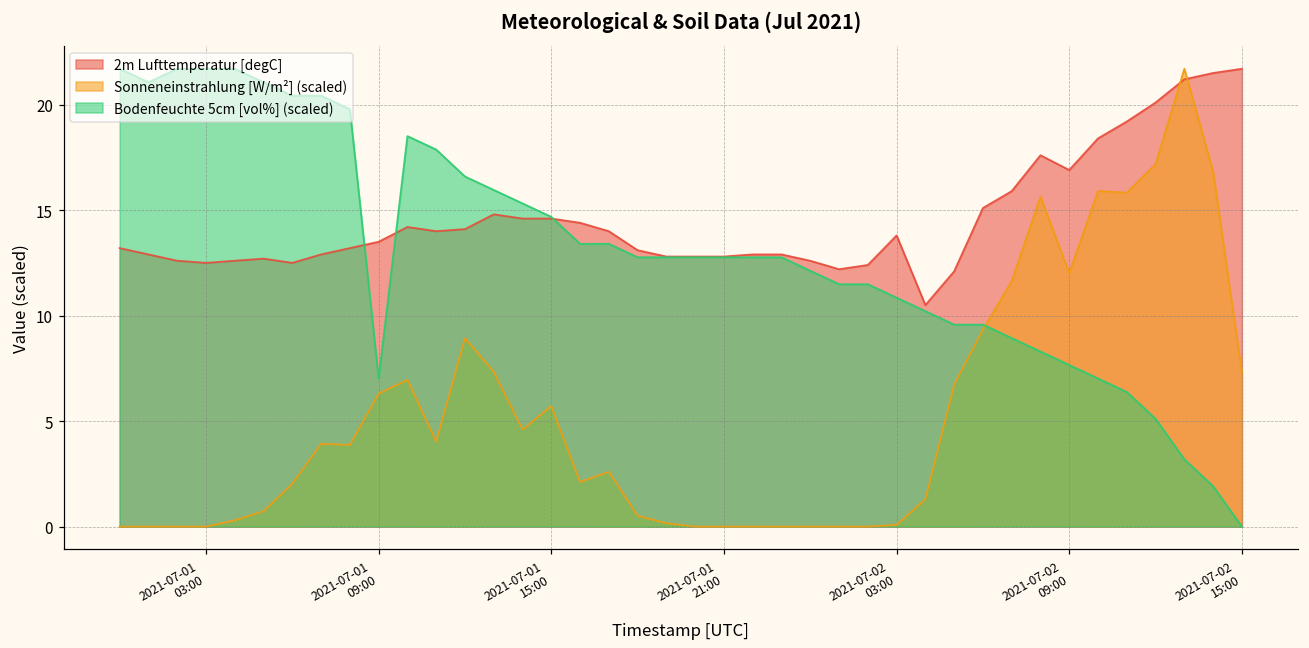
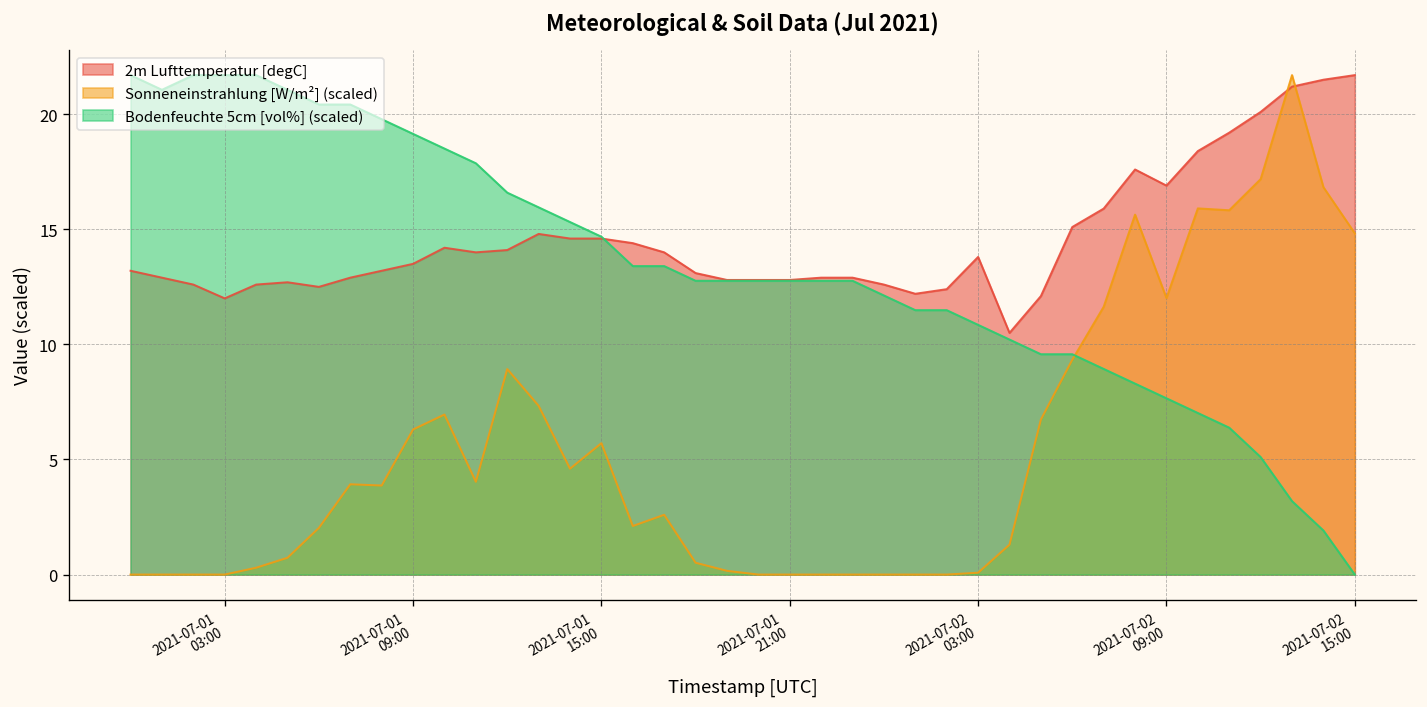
  {
    "2m Lufttemperatur [degC]": {
-     "2021-07-01 03:00": 12.5,
+     "2021-07-01 03:00": 12.0,
      "2021-07-01 09:00": 13.5,
      "2021-07-02 03:00": 13.8,
      "2021-07-02 09:00": 16.9,
      "2021-07-02 15:00": 21.7
    },
    "Sonneneinstrahlung [W/m²] (scaled)": {
      "2021-07-01 03:00": 0.0,
      "2021-07-01 09:00": 6.3,
      "2021-07-01 15:00": 5.7,
      "2021-07-01 21:00": 0.0,
      "2021-07-02 03:00": 0.1,
      "2021-07-02 09:00": 12.0,
-     "2021-07-02 15:00": 7.3
+     "2021-07-02 15:00": 14.8
    },
    "Bodenfeuchte 5cm [vol%] (scaled)": {
-     "2021-07-01 09:00": 7.0,
+     "2021-07-01 09:00": 19.1,
      "2021-07-02 03:00": 10.9,
      "2021-07-02 09:00": 7.7,
      "2021-07-02 15:00": 0.0
    }
  }
